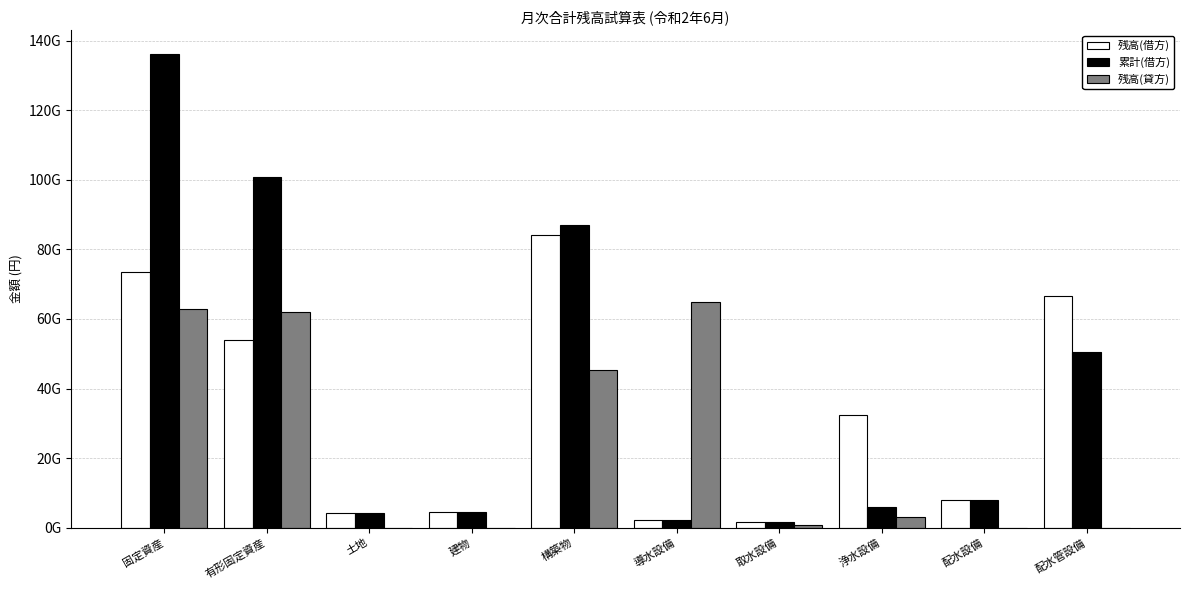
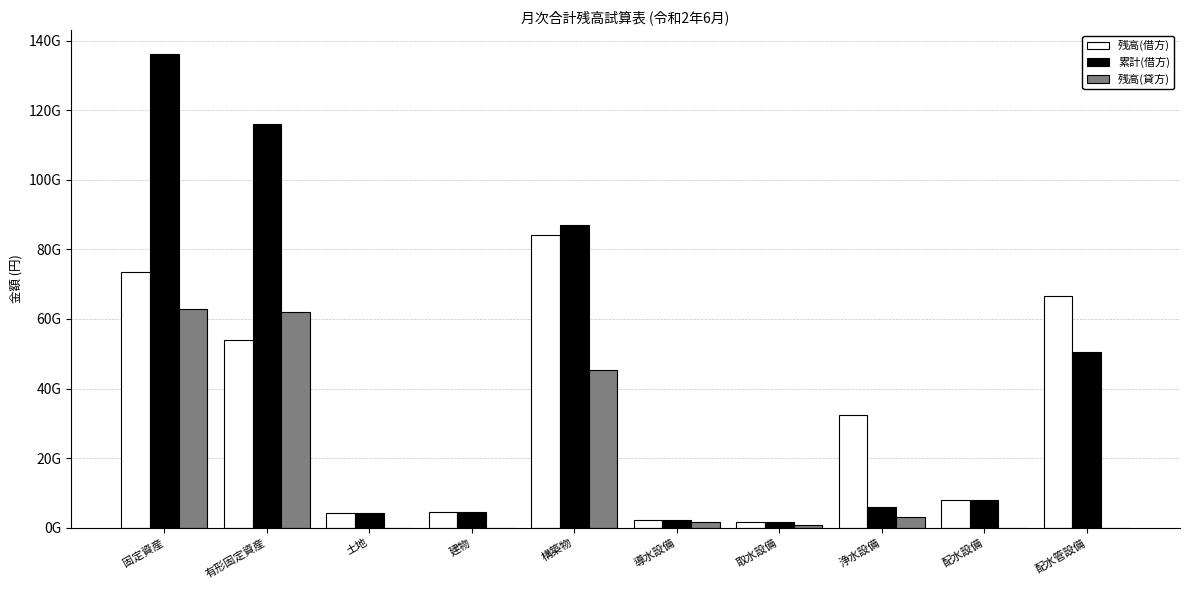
  {
    "残高(借方)": {
      "固定資産": 73000000000,
      "有形固定資産": 54000000000,
      "土地": 4000000000,
      "建物": 5000000000,
      "構築物": 84000000000,
      "導水設備": 2000000000,
      "取水設備": 2000000000,
      "浄水設備": 32000000000,
      "配水設備": 8000000000,
      "配水管設備": 67000000000
    },
    "累計(借方)": {
      "固定資産": 136000000000,
-     "有形固定資産": 101000000000,
+     "有形固定資産": 116000000000,
      "土地": 4000000000,
      "建物": 5000000000,
      "構築物": 87000000000,
      "導水設備": 2000000000,
      "取水設備": 2000000000,
      "浄水設備": 6000000000,
      "配水設備": 8000000000,
      "配水管設備": 51000000000
    },
    "残高(貸方)": {
      "固定資産": 63000000000,
      "有形固定資産": 62000000000,
      "土地": 0,
      "建物": 0,
      "構築物": 45000000000,
-     "導水設備": 65000000000,
+     "導水設備": 2000000000,
      "取水設備": 1000000000,
      "浄水設備": 3000000000,
      "配水設備": 0,
      "配水管設備": 0
    }
  }
